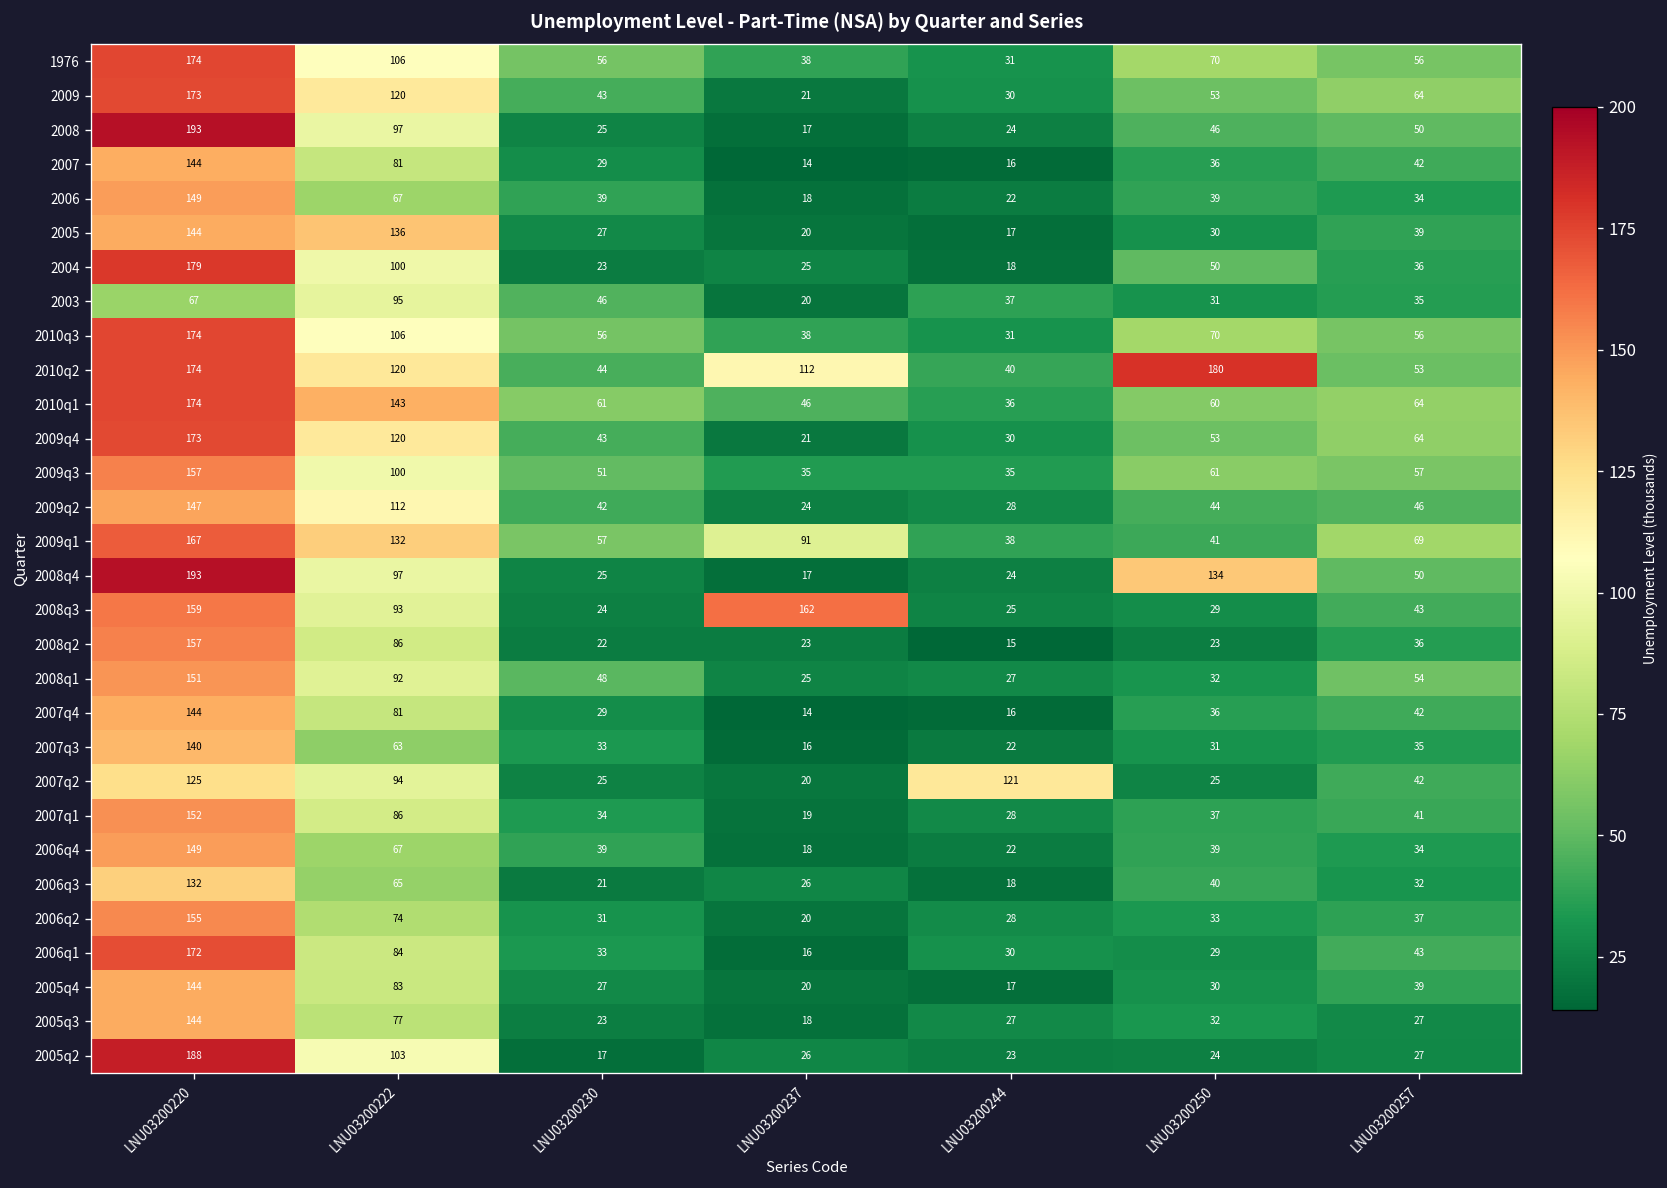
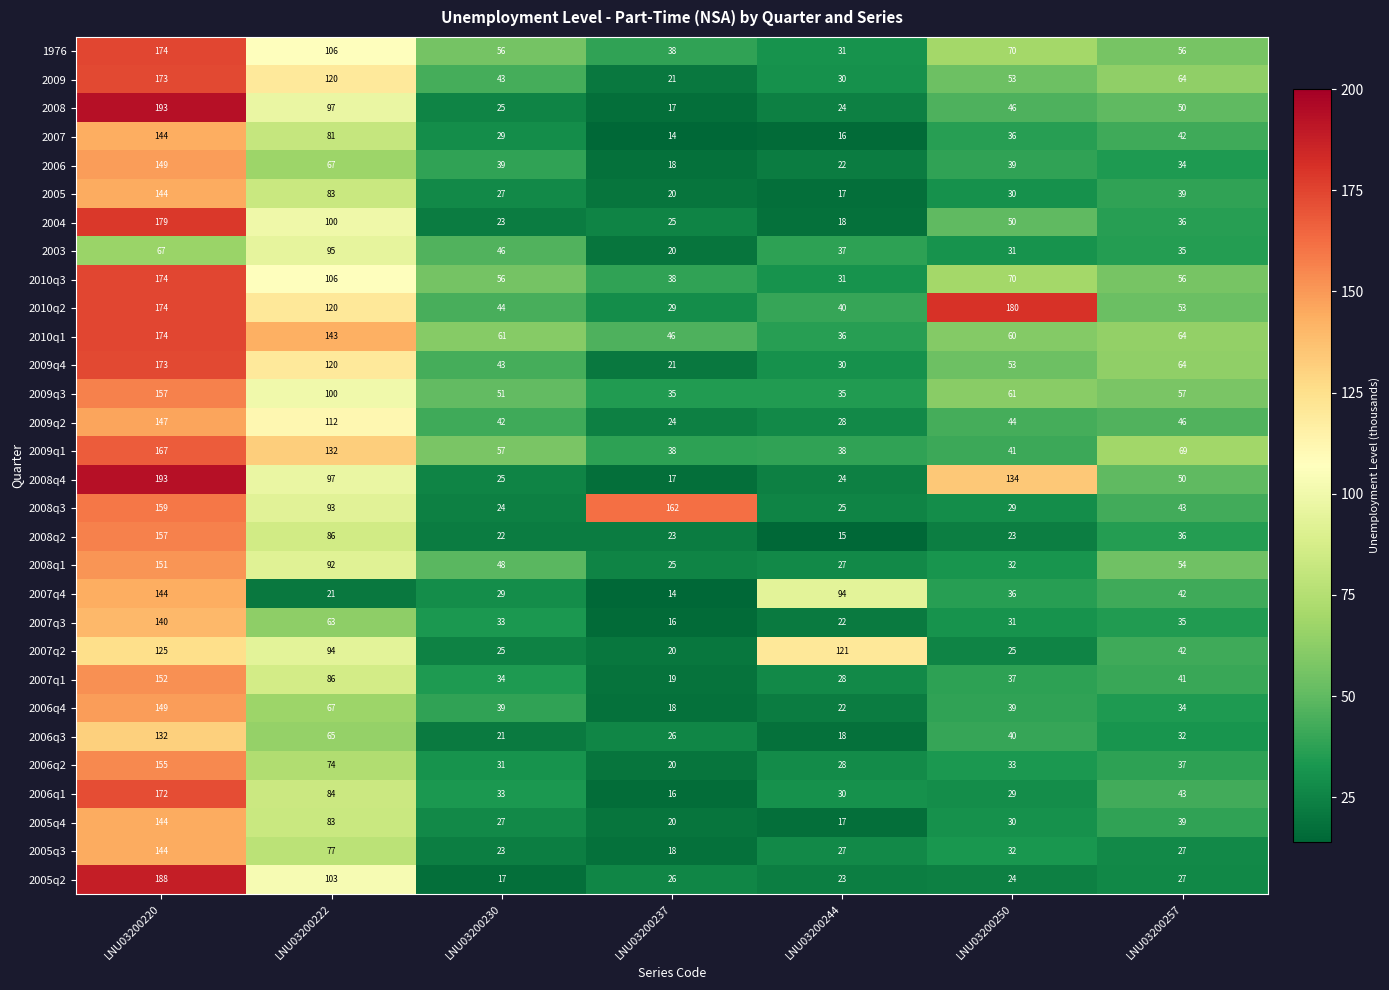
  {
    "2005": {
      "LNU03200220": 144,
-     "LNU03200222": 136,
+     "LNU03200222": 83,
      "LNU03200230": 27,
      "LNU03200237": 20,
      "LNU03200244": 17,
      "LNU03200250": 30,
      "LNU03200257": 39
    },
    "2010q2": {
      "LNU03200220": 174,
      "LNU03200222": 120,
      "LNU03200230": 44,
-     "LNU03200237": 112,
+     "LNU03200237": 29,
      "LNU03200244": 40,
      "LNU03200250": 180,
      "LNU03200257": 53
    },
    "2009q1": {
      "LNU03200220": 167,
      "LNU03200222": 132,
      "LNU03200230": 57,
-     "LNU03200237": 91,
+     "LNU03200237": 38,
      "LNU03200244": 38,
      "LNU03200250": 41,
      "LNU03200257": 69
    },
    "2007q4": {
      "LNU03200220": 144,
-     "LNU03200222": 81,
+     "LNU03200222": 21,
      "LNU03200230": 29,
      "LNU03200237": 14,
-     "LNU03200244": 16,
+     "LNU03200244": 94,
      "LNU03200250": 36,
      "LNU03200257": 42
    }
  }
